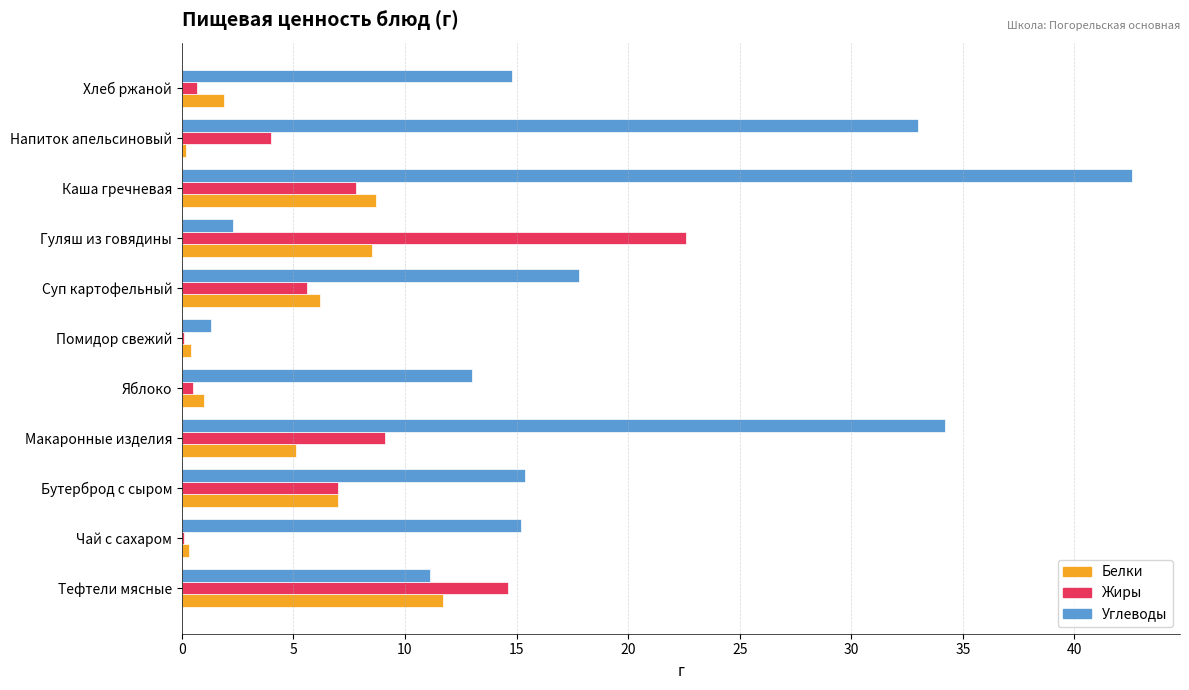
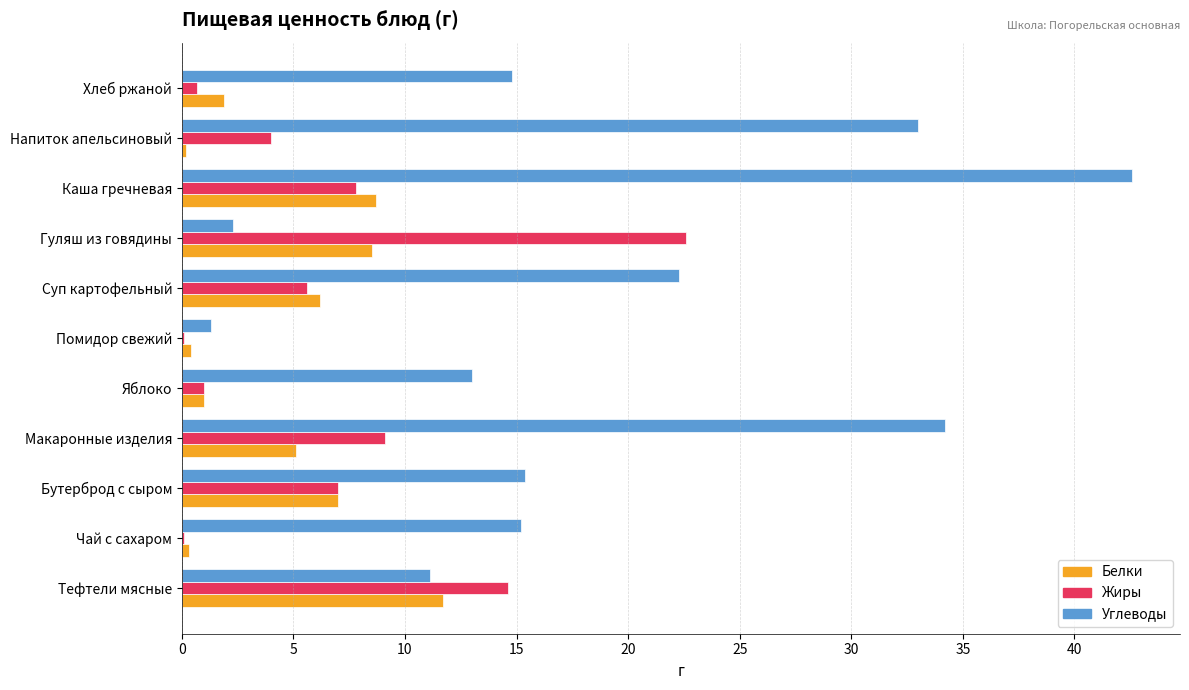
  {
    "Белки": {
      "Хлеб ржаной": 1.9,
      "Напиток апельсиновый": 0.2,
      "Каша гречневая": 8.7,
      "Гуляш из говядины": 8.5,
      "Суп картофельный": 6.2,
      "Помидор свежий": 0.4,
      "Яблоко": 1.0,
      "Макаронные изделия": 5.1,
      "Бутерброд с сыром": 7.0,
      "Чай с сахаром": 0.3,
      "Тефтели мясные": 11.7
    },
    "Жиры": {
      "Хлеб ржаной": 0.7,
      "Напиток апельсиновый": 4.0,
      "Каша гречневая": 7.8,
      "Гуляш из говядины": 22.6,
      "Суп картофельный": 5.6,
-     "Яблоко": 0.5,
+     "Яблоко": 1.0,
      "Макаронные изделия": 9.1,
      "Бутерброд с сыром": 7.0,
      "Тефтели мясные": 14.6
    },
    "Углеводы": {
      "Хлеб ржаной": 14.8,
      "Напиток апельсиновый": 33.0,
      "Каша гречневая": 42.6,
      "Гуляш из говядины": 2.3,
-     "Суп картофельный": 17.8,
+     "Суп картофельный": 22.3,
      "Помидор свежий": 1.3,
      "Яблоко": 13.0,
      "Макаронные изделия": 34.2,
      "Бутерброд с сыром": 15.4,
      "Чай с сахаром": 15.2,
      "Тефтели мясные": 11.1
    }
  }
